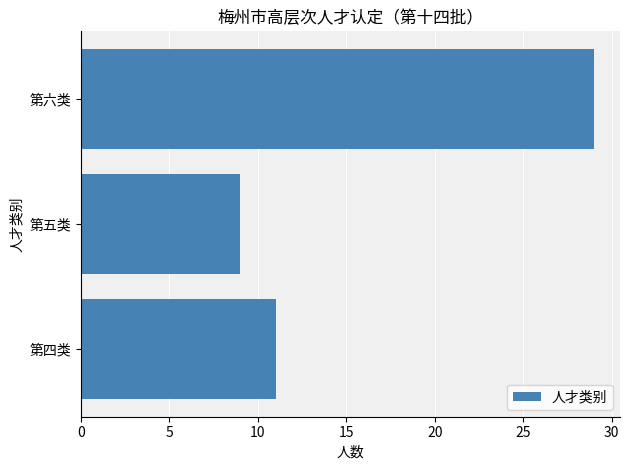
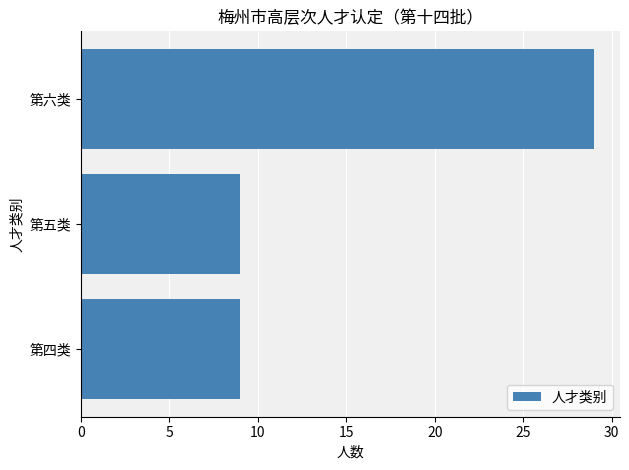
  {
    "第六类": 29,
    "第五类": 9,
-   "第四类": 11
+   "第四类": 9
  }
